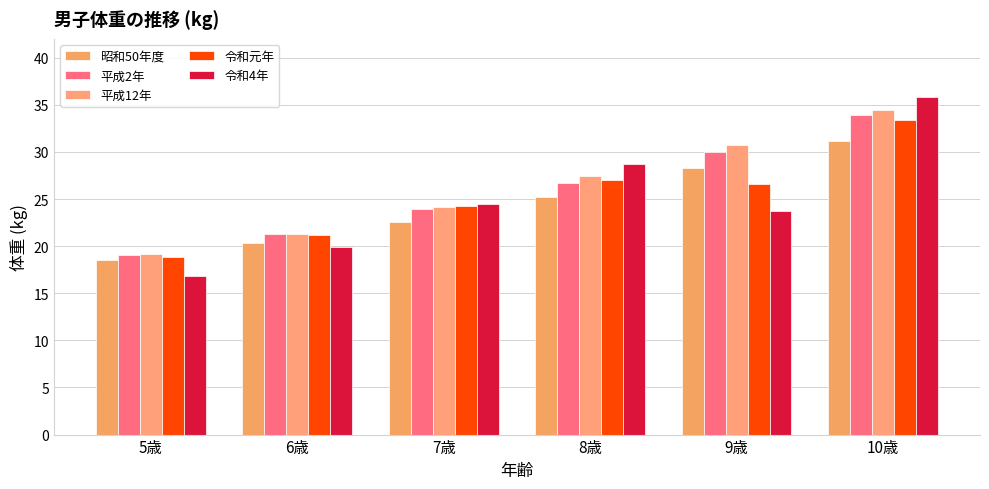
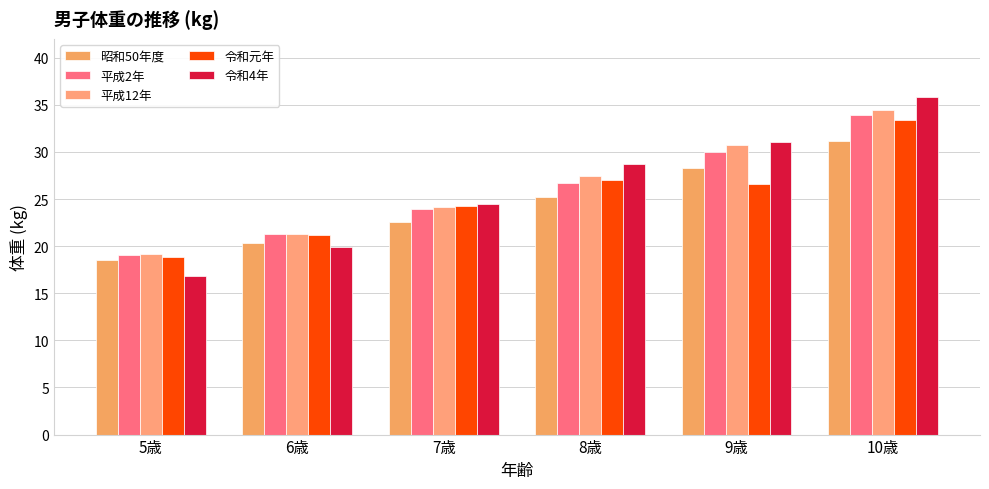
  {
    "令和元年": {
      "5歳": 19,
      "6歳": 21,
      "7歳": 24,
      "8歳": 27,
      "9歳": 27,
      "10歳": 33
    },
    "令和4年": {
      "5歳": 17,
      "6歳": 20,
      "7歳": 25,
      "8歳": 29,
-     "9歳": 24,
+     "9歳": 31,
      "10歳": 36
    }
  }
